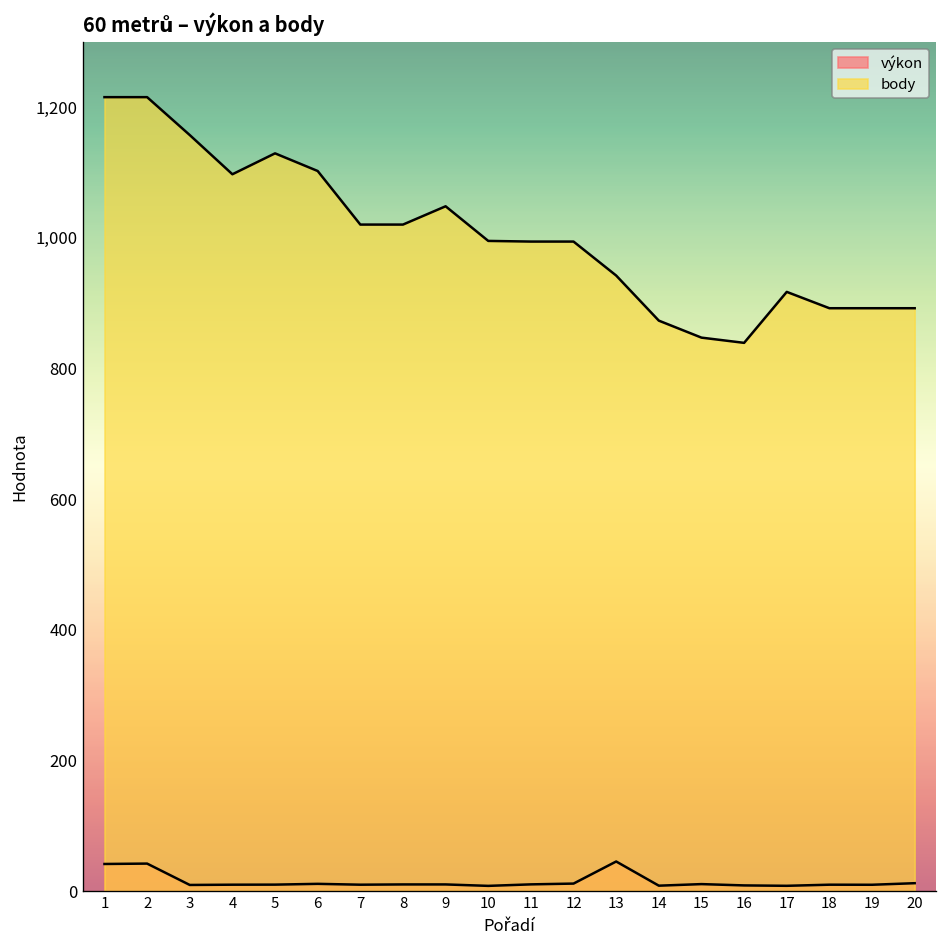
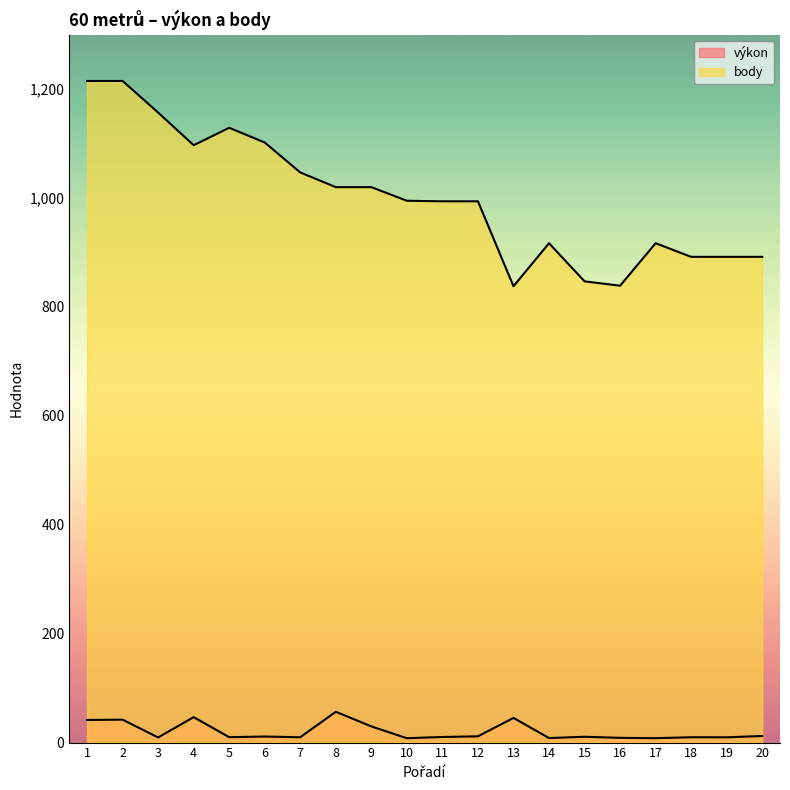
  {
    "výkon": {
      "1": "40",
      "2": "40",
      "3": "10",
-     "4": "10",
+     "4": "50",
      "5": "10",
      "6": "10",
      "7": "10",
-     "8": "10",
-     "9": "10",
+     "8": "60",
+     "9": "30",
      "10": "10",
      "11": "10",
      "12": "10",
      "13": "50",
      "14": "10",
      "15": "10",
      "16": "10",
      "17": "10",
      "18": "10",
      "19": "10",
      "20": "10"
    },
    "body": {
      "1": "1,220",
      "2": "1,220",
      "3": "1,160",
      "4": "1,100",
      "5": "1,130",
      "6": "1,100",
-     "7": "1,020",
+     "7": "1,050",
      "8": "1,020",
-     "9": "1,050",
+     "9": "1,020",
      "10": "1,000",
      "11": "990",
      "12": "990",
-     "13": "940",
-     "14": "870",
+     "13": "840",
+     "14": "920",
      "15": "850",
      "16": "840",
      "17": "920",
      "18": "890",
      "19": "890",
      "20": "890"
    }
  }
